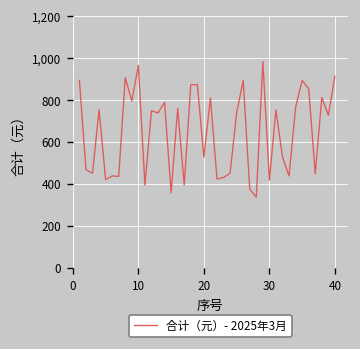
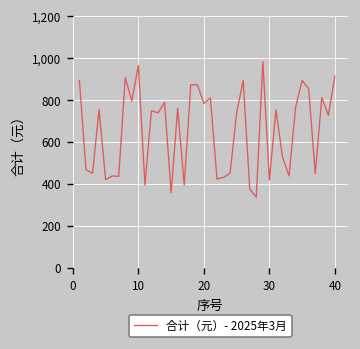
  {
    "10": 970,
-   "20": 530,
+   "20": 780,
    "30": 420,
    "40": 910
  }
